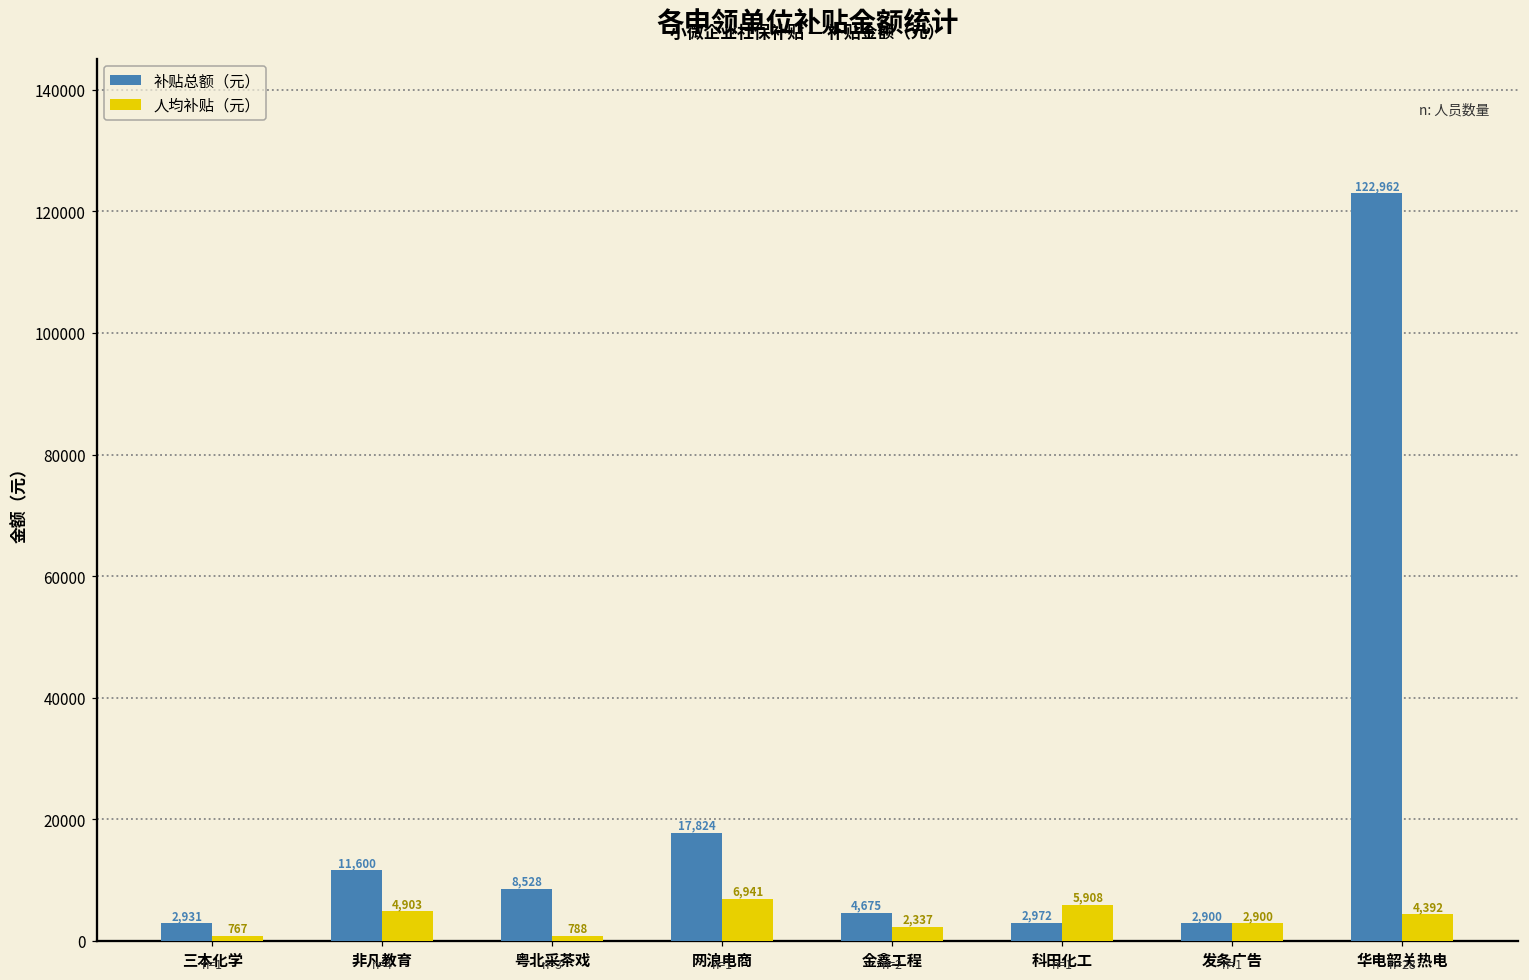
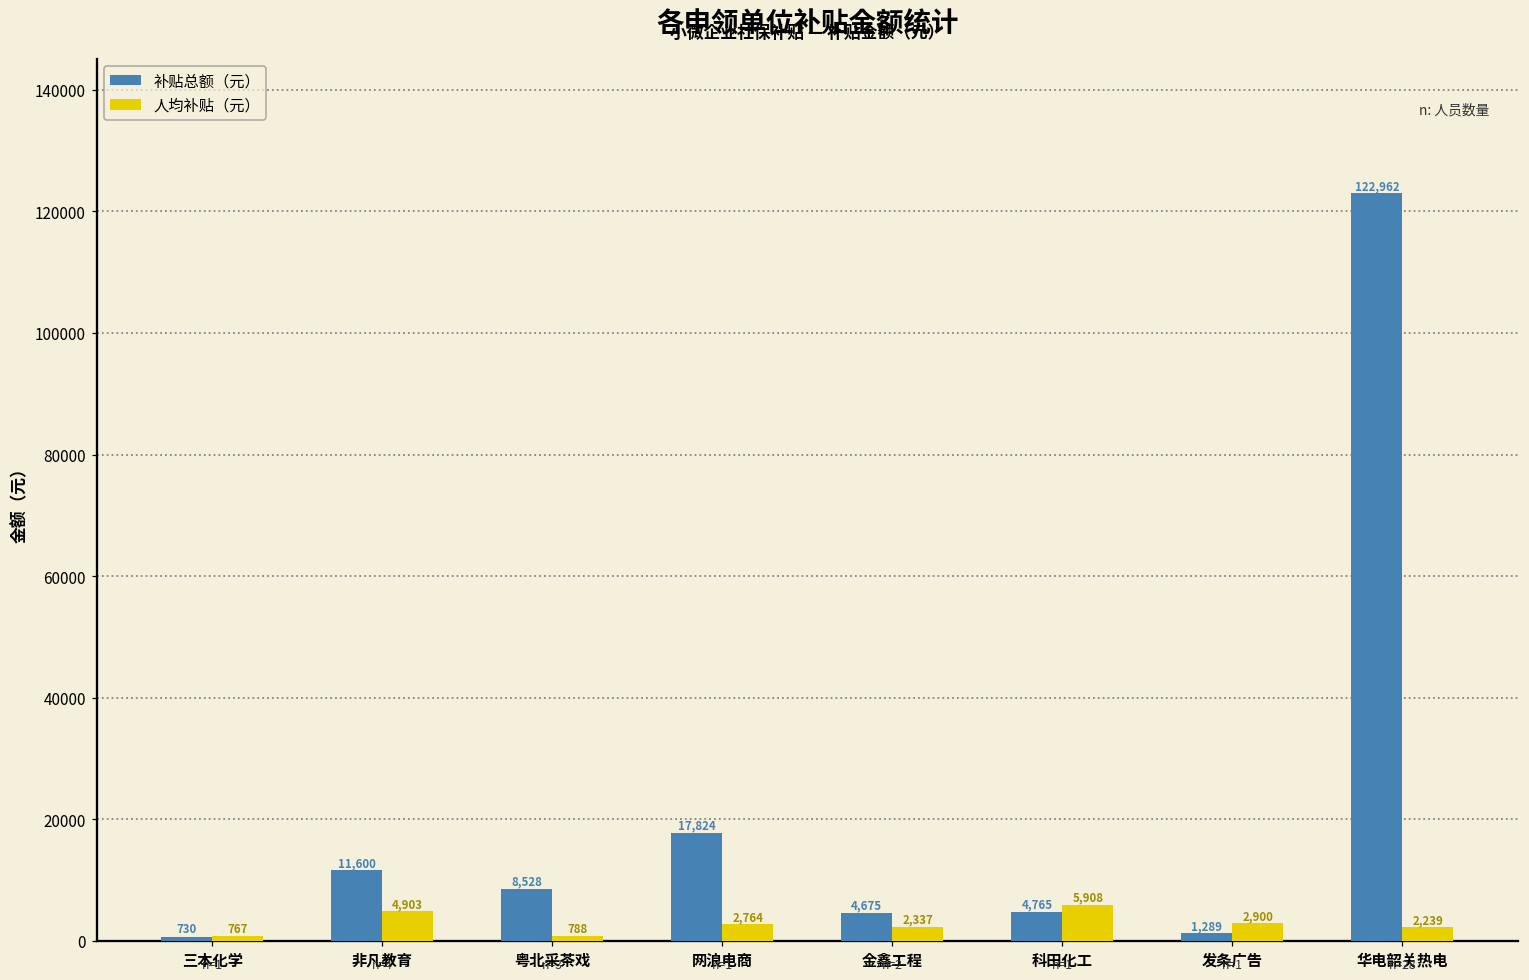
  {
    "补贴总额（元）": {
-     "三本化学": "2,931",
+     "三本化学": "730",
      "非凡教育": "11,600",
      "粤北采茶戏": "8,528",
      "网浪电商": "17,824",
      "金鑫工程": "4,675",
-     "科田化工": "2,972",
-     "发条广告": "2,900",
+     "科田化工": "4,765",
+     "发条广告": "1,289",
      "华电韶关热电": "122,962"
    },
    "人均补贴（元）": {
      "三本化学": "767",
      "非凡教育": "4,903",
      "粤北采茶戏": "788",
-     "网浪电商": "6,941",
+     "网浪电商": "2,764",
      "金鑫工程": "2,337",
      "科田化工": "5,908",
      "发条广告": "2,900",
-     "华电韶关热电": "4,392"
+     "华电韶关热电": "2,239"
    }
  }
